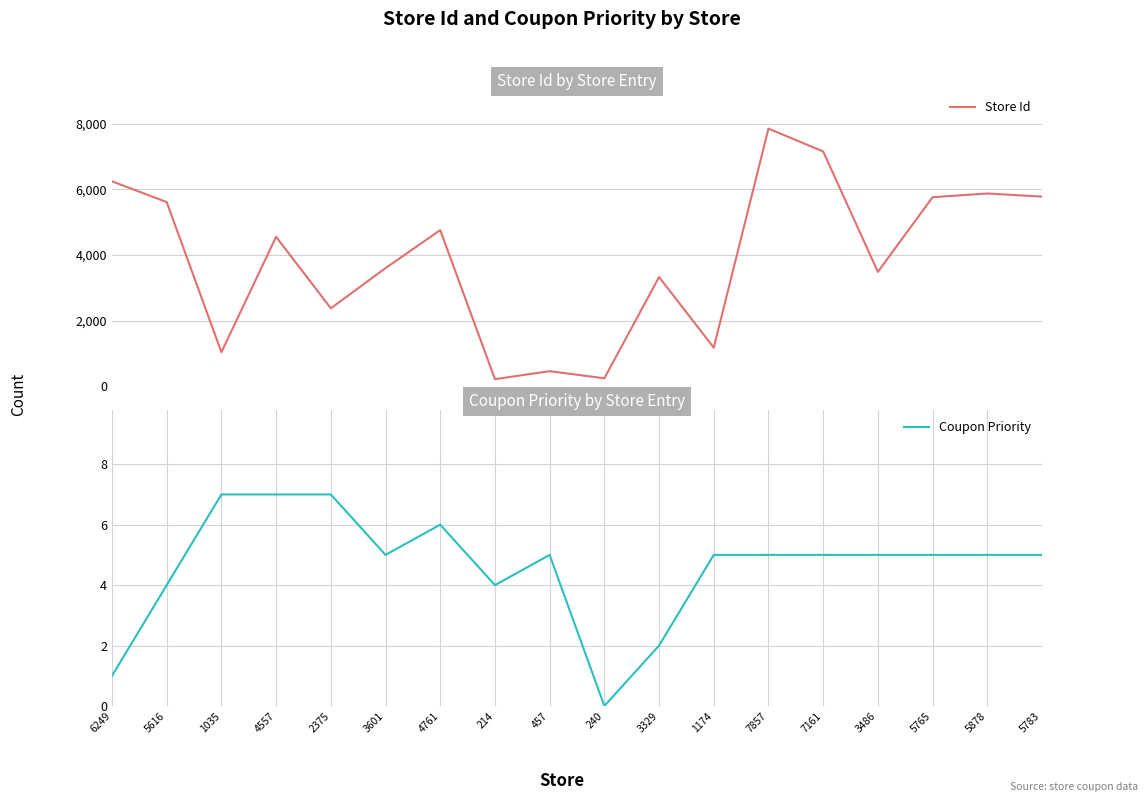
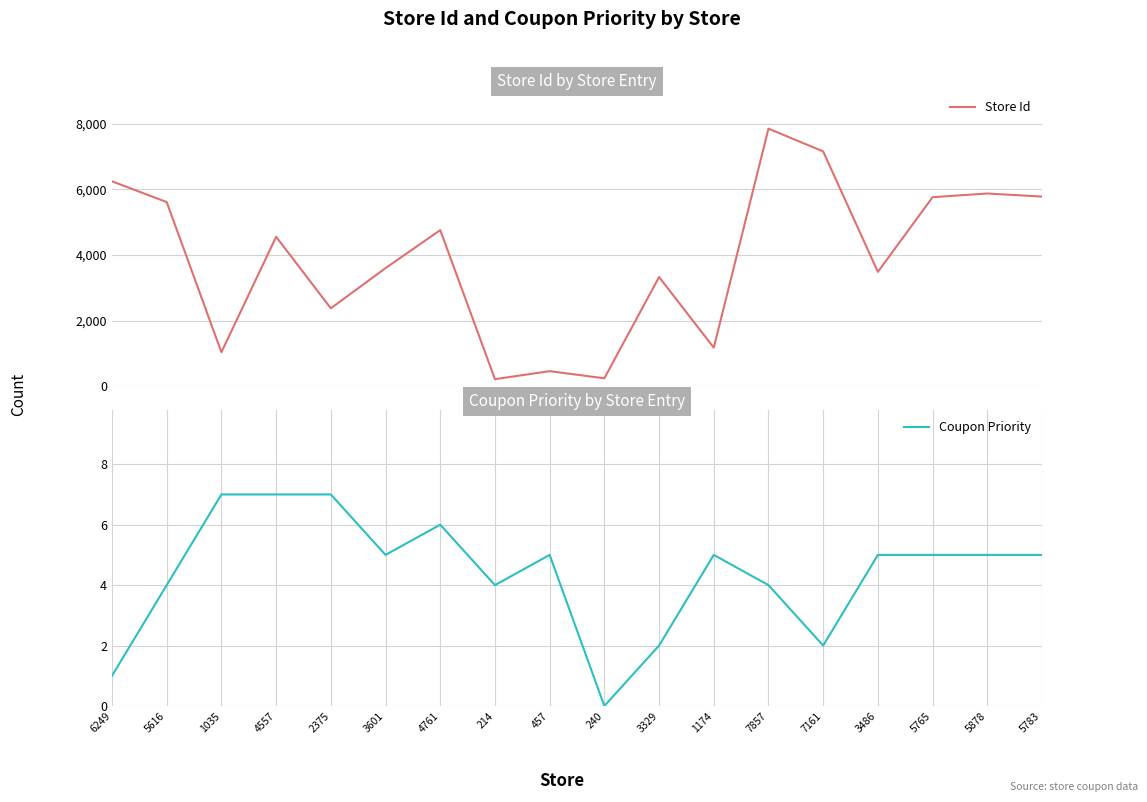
  {
    "Coupon Priority by Store Entry": {
      "6249": 1,
      "5616": 4,
      "1035": 7,
      "4557": 7,
      "2375": 7,
      "3601": 5,
      "4761": 6,
      "214": 4,
      "457": 5,
      "240": 0,
      "3329": 2,
      "1174": 5,
-     "7857": 5,
-     "7161": 5,
+     "7857": 4,
+     "7161": 2,
      "3486": 5,
      "5765": 5,
      "5878": 5,
      "5783": 5
    }
  }
